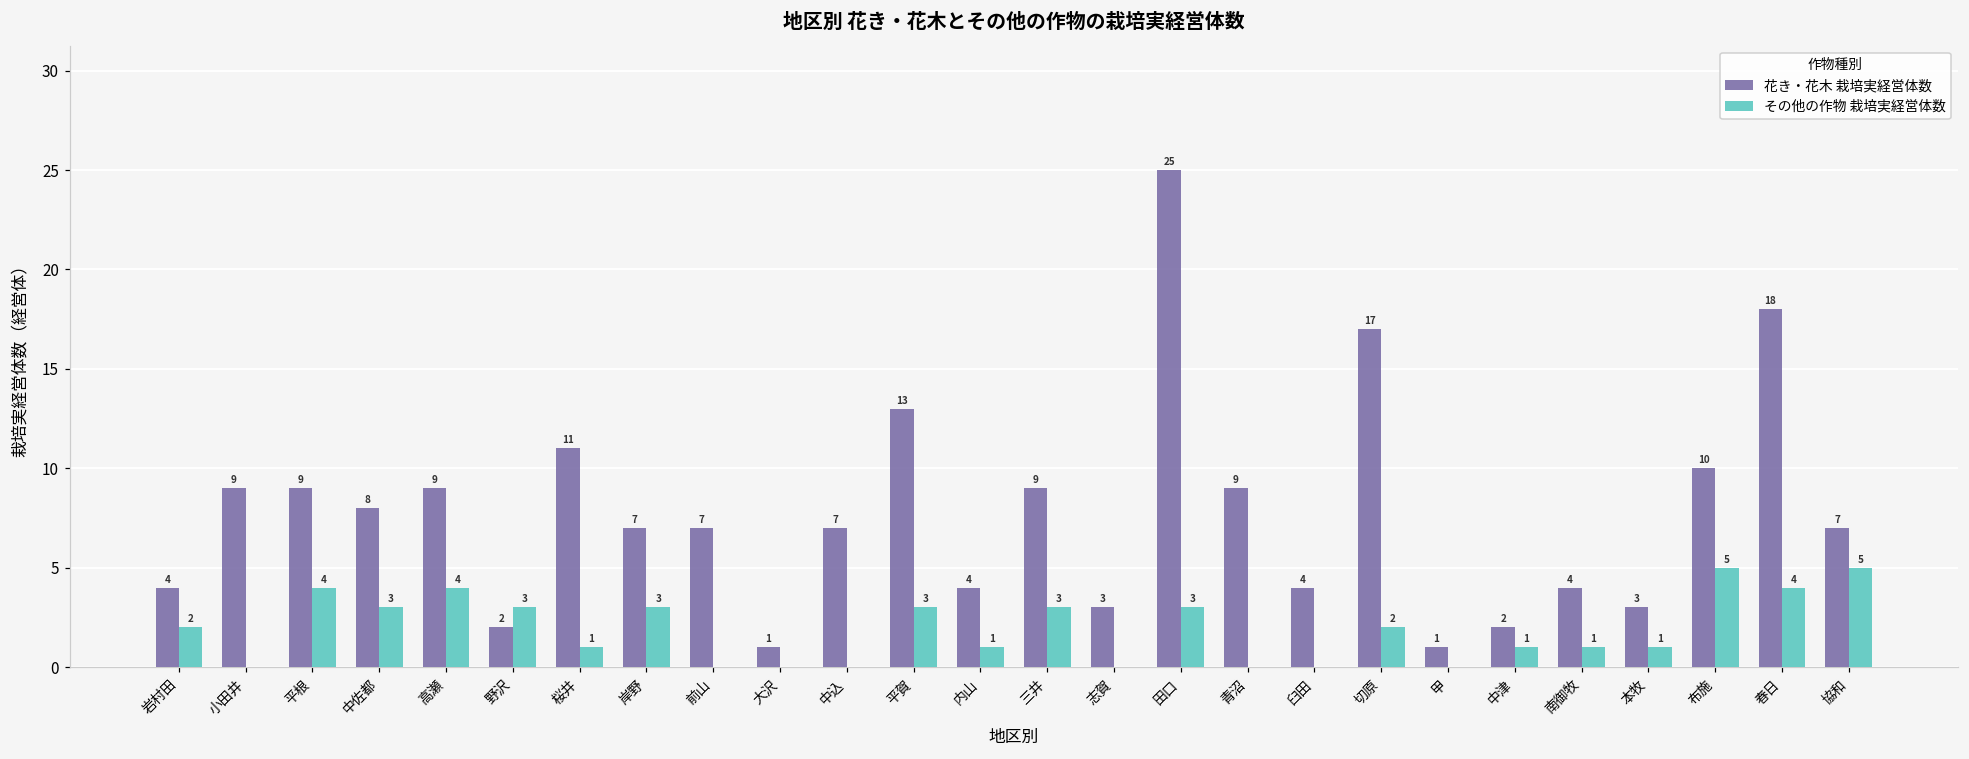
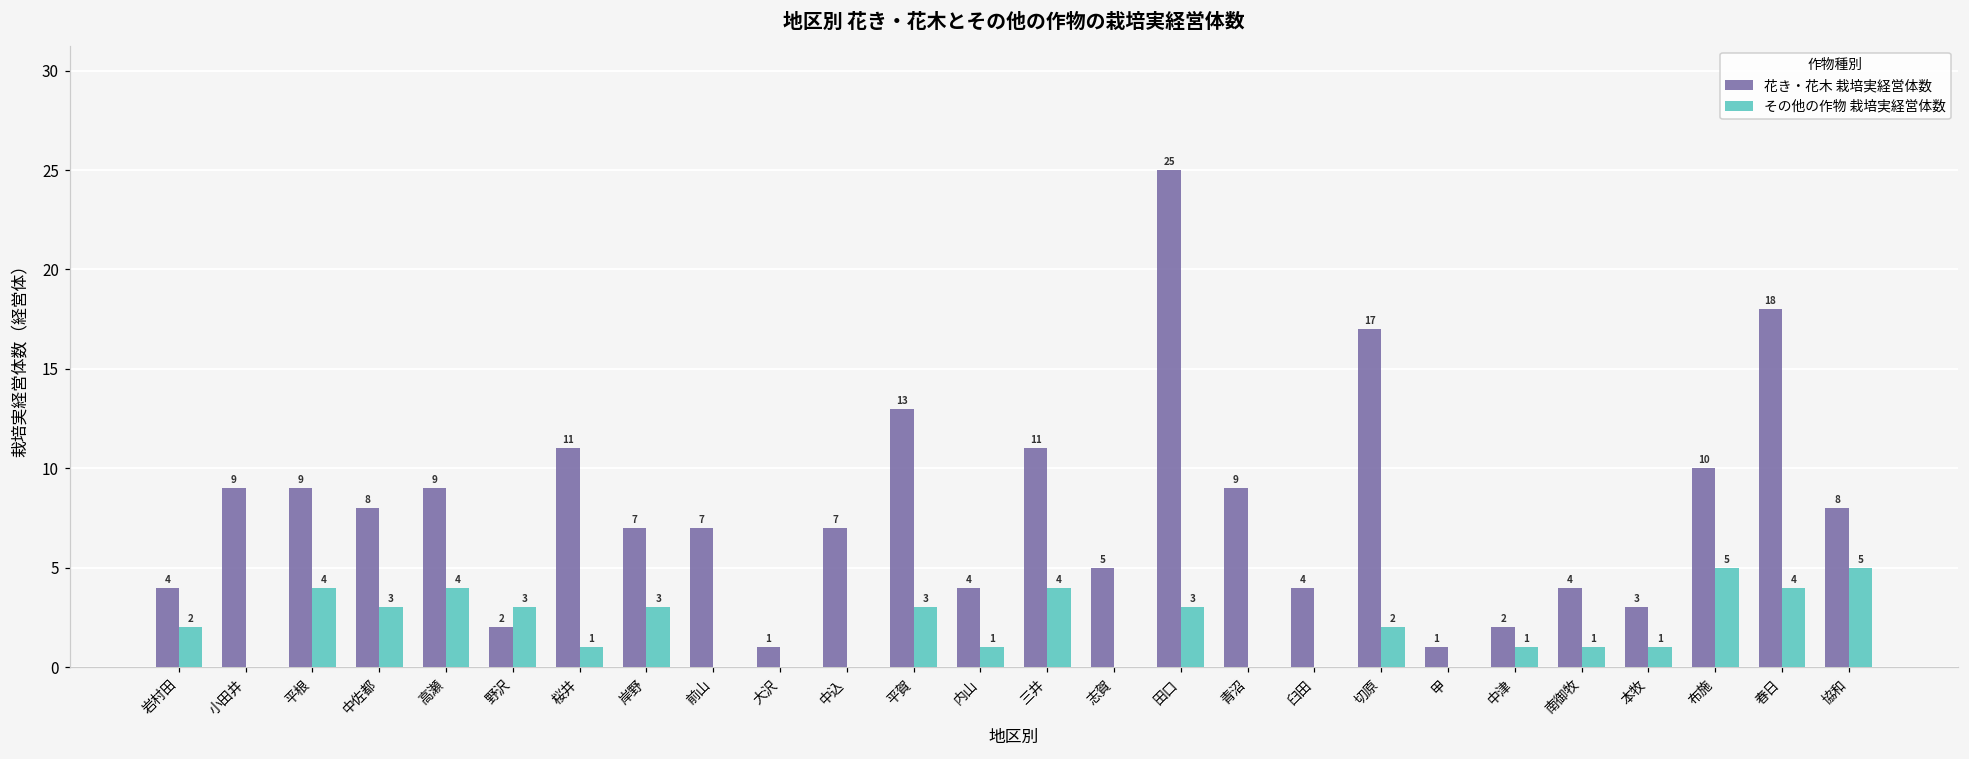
  {
    "花き・花木 栽培実経営体数": {
      "岩村田": 4,
      "小田井": 9,
      "平根": 9,
      "中佐都": 8,
      "高瀬": 9,
      "野沢": 2,
      "桜井": 11,
      "岸野": 7,
      "前山": 7,
      "大沢": 1,
      "中込": 7,
      "平賀": 13,
      "内山": 4,
-     "三井": 9,
-     "志賀": 3,
+     "三井": 11,
+     "志賀": 5,
      "田口": 25,
      "青沼": 9,
      "臼田": 4,
      "切原": 17,
      "甲": 1,
      "中津": 2,
      "南御牧": 4,
      "本牧": 3,
      "布施": 10,
      "春日": 18,
-     "協和": 7
+     "協和": 8
    },
    "その他の作物 栽培実経営体数": {
      "岩村田": 2,
      "平根": 4,
      "中佐都": 3,
      "高瀬": 4,
      "野沢": 3,
      "桜井": 1,
      "岸野": 3,
      "平賀": 3,
      "内山": 1,
-     "三井": 3,
+     "三井": 4,
      "田口": 3,
      "切原": 2,
      "中津": 1,
      "南御牧": 1,
      "本牧": 1,
      "布施": 5,
      "春日": 4,
      "協和": 5
    }
  }
